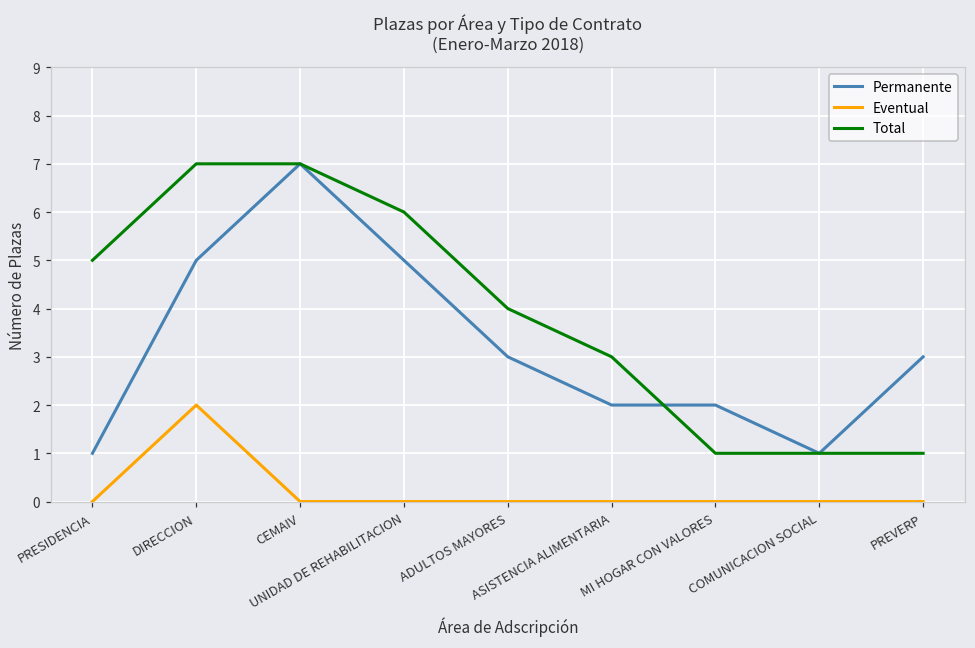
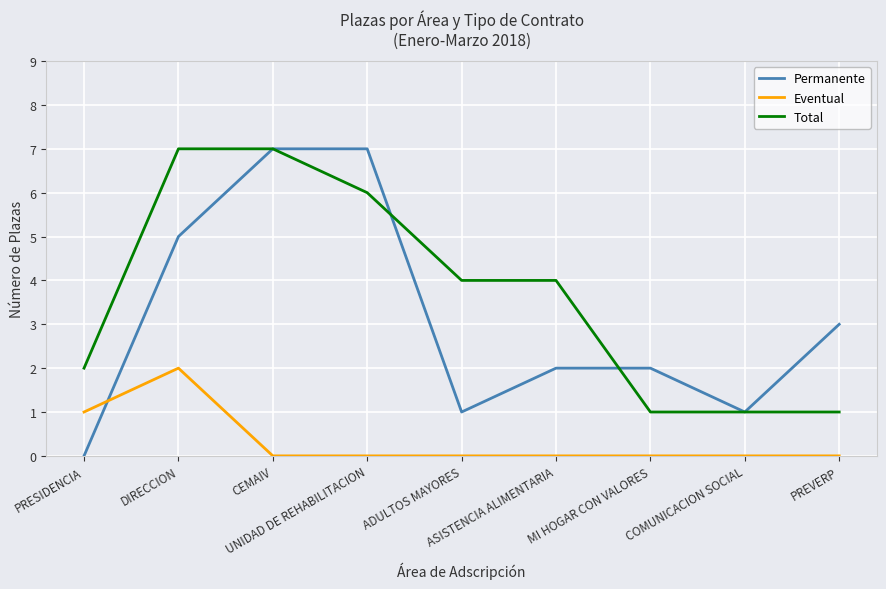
  {
    "Permanente": {
-     "PRESIDENCIA": 1,
+     "PRESIDENCIA": 0,
      "DIRECCION": 5,
-     "UNIDAD DE REHABILITACION": 5,
-     "ADULTOS MAYORES": 3,
+     "UNIDAD DE REHABILITACION": 7,
+     "ADULTOS MAYORES": 1,
      "ASISTENCIA ALIMENTARIA": 2,
      "MI HOGAR CON VALORES": 2,
      "PREVERP": 3
    },
    "Eventual": {
-     "PRESIDENCIA": 0,
+     "PRESIDENCIA": 1,
      "DIRECCION": 2,
      "CEMAIV": 0,
      "UNIDAD DE REHABILITACION": 0,
      "ADULTOS MAYORES": 0,
      "ASISTENCIA ALIMENTARIA": 0,
      "MI HOGAR CON VALORES": 0,
      "COMUNICACION SOCIAL": 0,
      "PREVERP": 0
    },
    "Total": {
-     "PRESIDENCIA": 5,
+     "PRESIDENCIA": 2,
      "DIRECCION": 7,
      "UNIDAD DE REHABILITACION": 6,
      "ADULTOS MAYORES": 4,
-     "ASISTENCIA ALIMENTARIA": 3,
+     "ASISTENCIA ALIMENTARIA": 4,
      "MI HOGAR CON VALORES": 1,
      "PREVERP": 1
    }
  }
